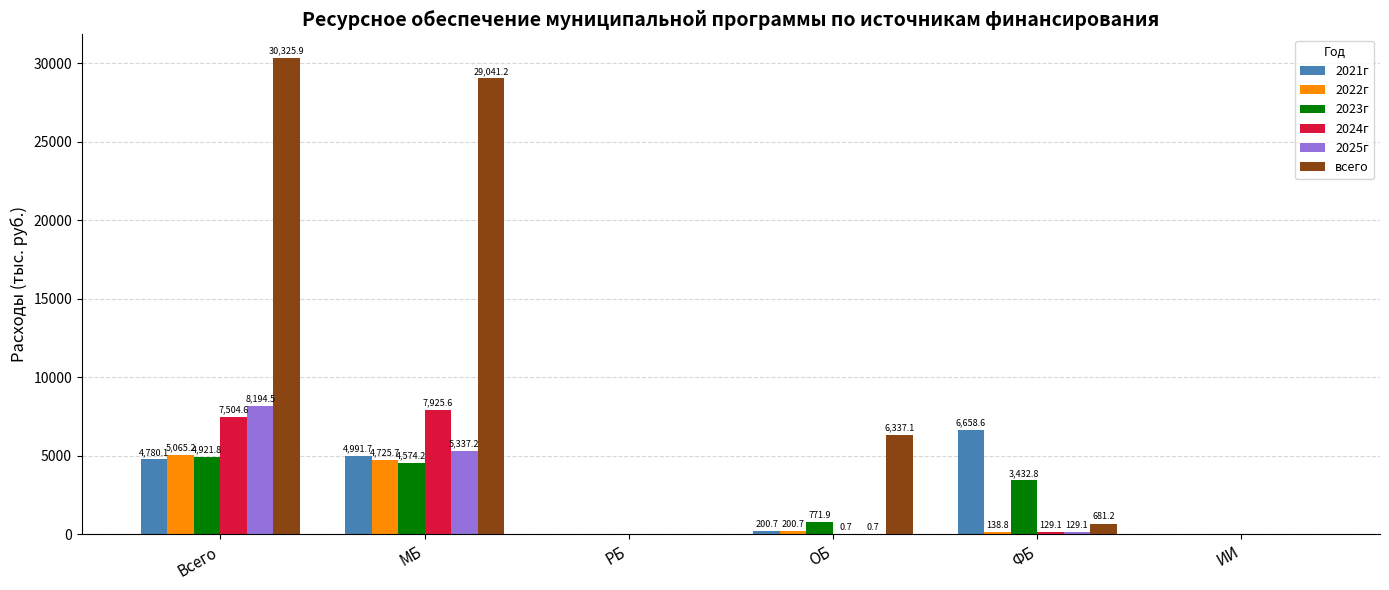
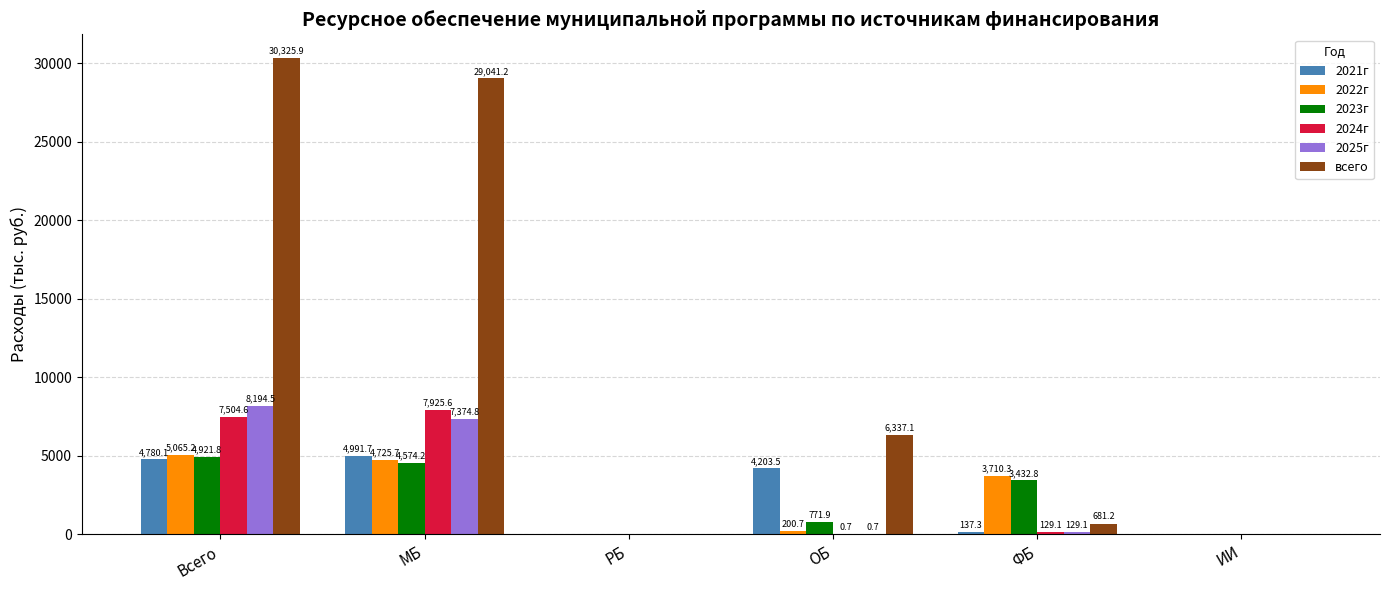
  {
    "2021г": {
      "Всего": "4,780.1",
      "МБ": "4,991.7",
-     "ОБ": "200.7",
-     "ФБ": "6,658.6"
+     "ОБ": "4,203.5",
+     "ФБ": "137.3"
    },
    "2022г": {
      "Всего": "5,065.2",
      "МБ": "4,725.7",
      "ОБ": "200.7",
-     "ФБ": "138.8"
+     "ФБ": "3,710.3"
    },
    "2023г": {
      "Всего": "4,921.8",
      "МБ": "4,574.2",
      "ОБ": "771.9",
      "ФБ": "3,432.8"
    },
    "2024г": {
      "Всего": "7,504.6",
      "МБ": "7,925.6",
      "ОБ": "0.7",
      "ФБ": "129.1"
    },
    "2025г": {
      "Всего": "8,194.5",
-     "МБ": "5,337.2",
+     "МБ": "7,374.8",
      "ОБ": "0.7",
      "ФБ": "129.1"
    },
    "всего": {
      "Всего": "30,325.9",
      "МБ": "29,041.2",
      "ОБ": "6,337.1",
      "ФБ": "681.2"
    }
  }
